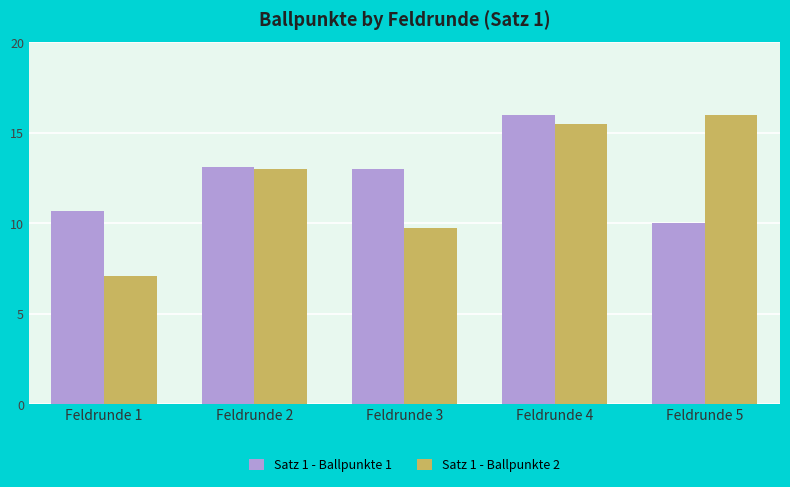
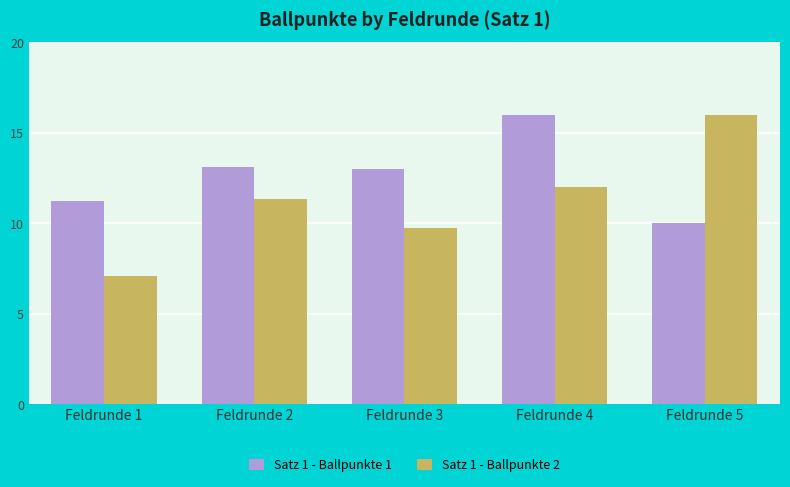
  {
    "Satz 1 - Ballpunkte 1": {
-     "Feldrunde 1": 10.7,
+     "Feldrunde 1": 11.3,
      "Feldrunde 2": 13.1,
      "Feldrunde 3": 13.0,
      "Feldrunde 4": 16.0,
      "Feldrunde 5": 10.0
    },
    "Satz 1 - Ballpunkte 2": {
      "Feldrunde 1": 7.1,
-     "Feldrunde 2": 13.0,
+     "Feldrunde 2": 11.3,
      "Feldrunde 3": 9.7,
-     "Feldrunde 4": 15.5,
+     "Feldrunde 4": 12.0,
      "Feldrunde 5": 16.0
    }
  }
